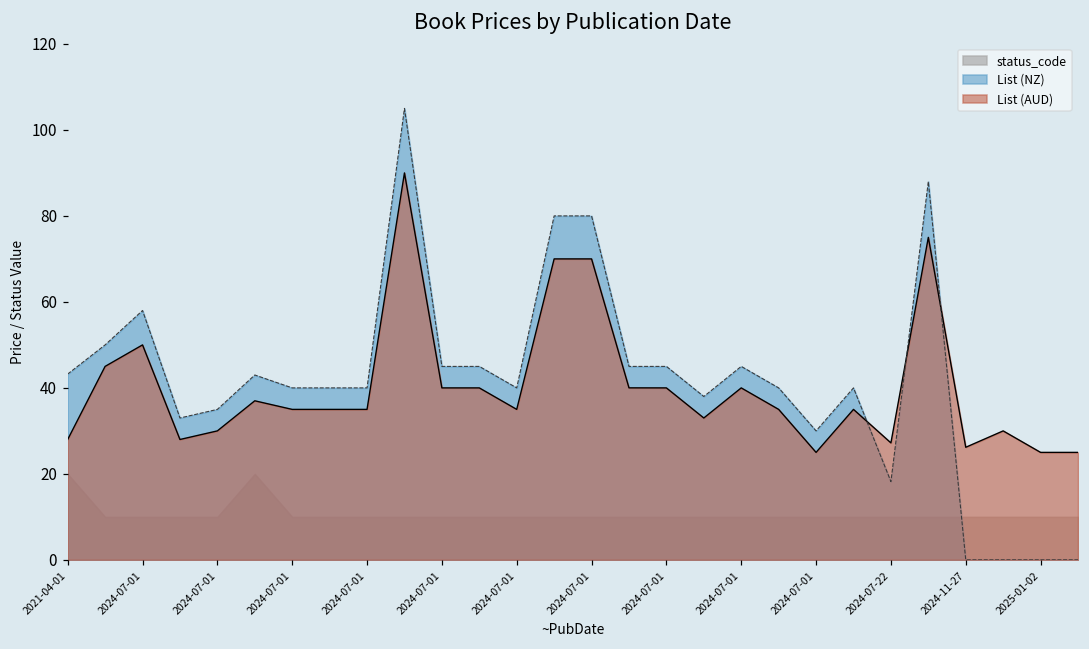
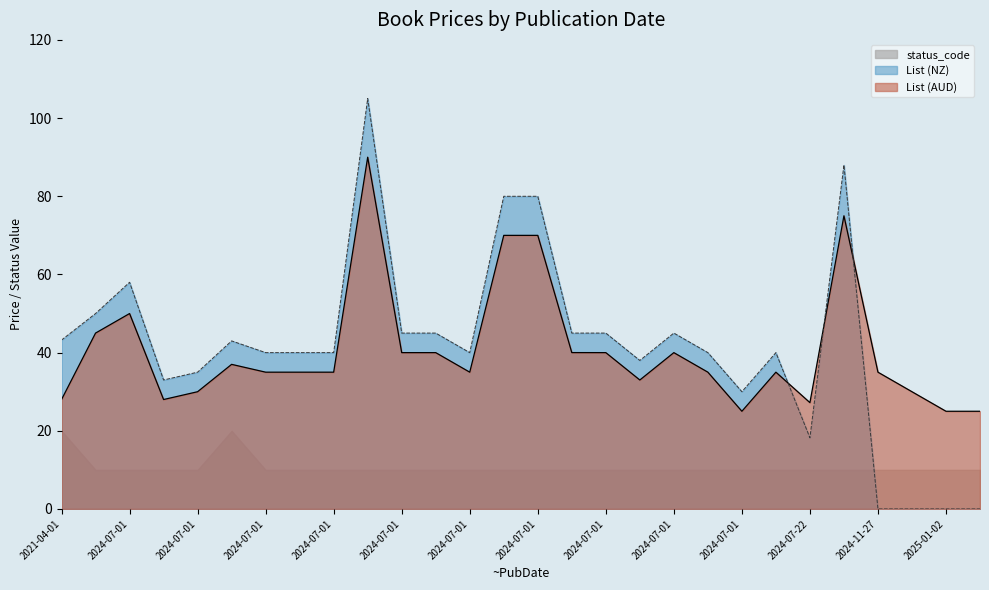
  {
    "status_code": {
      "2021-04-01": 20,
      "2024-07-22": 10,
      "2024-11-27": 10
    },
    "List (NZ)": {
      "2021-04-01": 43,
      "2024-07-22": 18,
      "2024-11-27": 0
    },
    "List (AUD)": {
      "2021-04-01": 28,
      "2024-07-22": 27,
-     "2024-11-27": 26
+     "2024-11-27": 35
    }
  }
